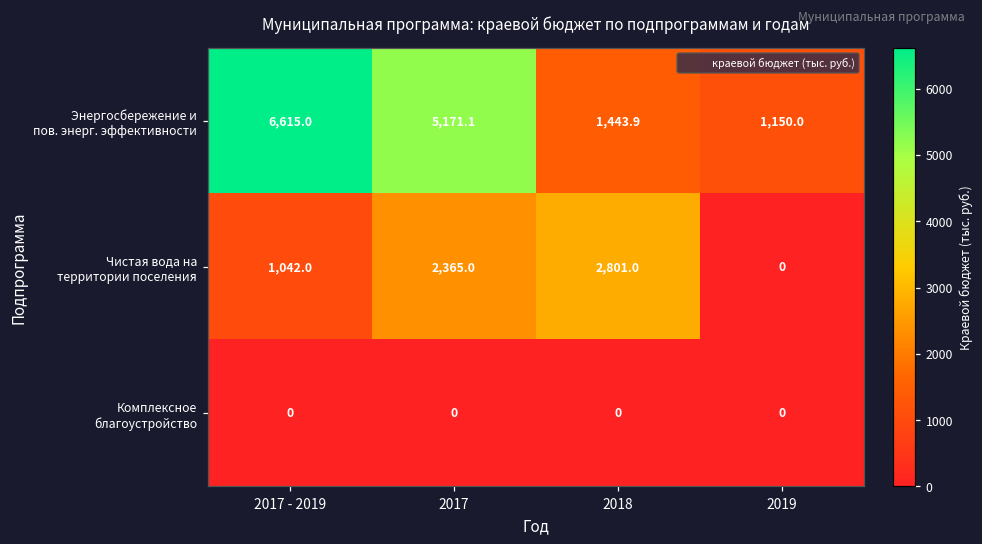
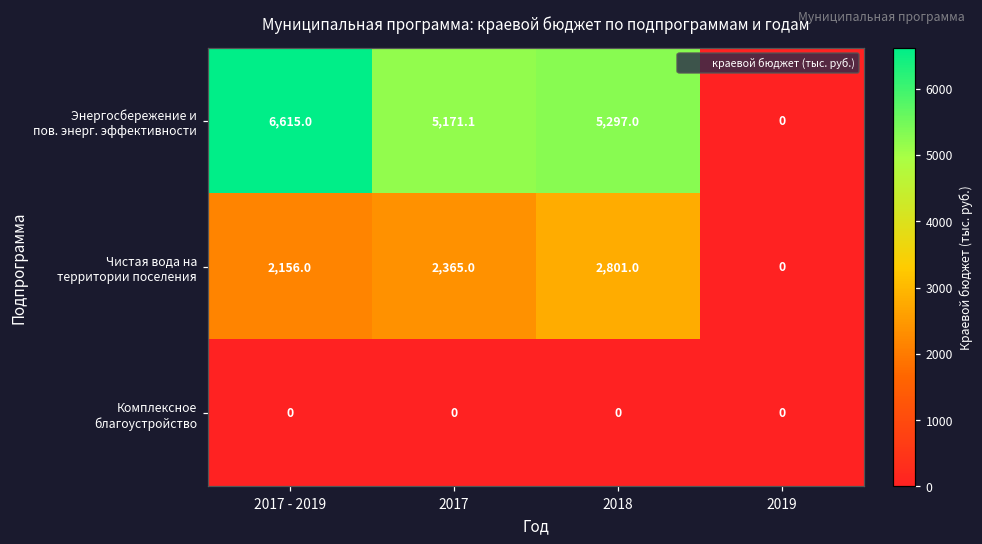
  {
    "Энергосбережение и пов. энерг. эффективности": {
      "2017 - 2019": "6,615.0",
      "2017": "5,171.1",
-     "2018": "1,443.9",
-     "2019": "1,150.0"
+     "2018": "5,297.0",
+     "2019": "0"
    },
    "Чистая вода на территории поселения": {
-     "2017 - 2019": "1,042.0",
+     "2017 - 2019": "2,156.0",
      "2017": "2,365.0",
      "2018": "2,801.0",
      "2019": "0"
    },
    "Комплексное благоустройство": {
      "2017 - 2019": "0",
      "2017": "0",
      "2018": "0",
      "2019": "0"
    }
  }
